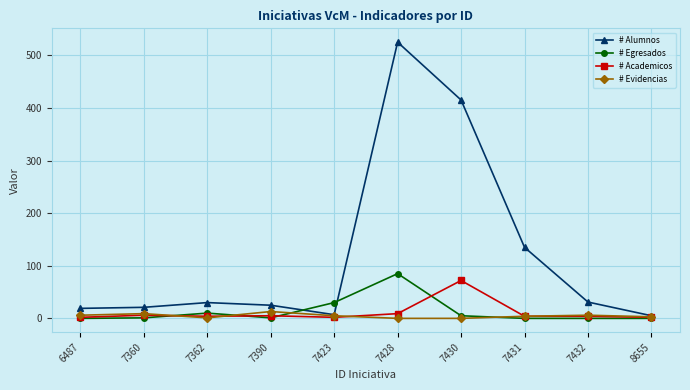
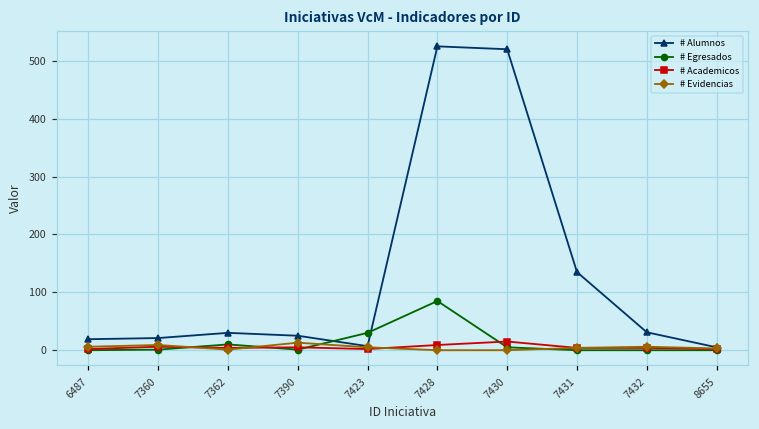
  {
    "# Alumnos": {
      "6487": 20,
      "7360": 20,
      "7362": 30,
      "7390": 30,
      "7428": 530,
-     "7430": 420,
+     "7430": 520,
      "7431": 140,
      "7432": 30
    },
    "# Egresados": {
      "7360": 0,
      "7362": 10,
      "7423": 30,
      "7428": 90,
      "7430": 10
    },
    "# Academicos": {
      "7428": 10,
-     "7430": 70
+     "7430": 20
    },
    "# Evidencias": {
      "7390": 10,
      "7428": 0,
      "7430": 0
    }
  }
